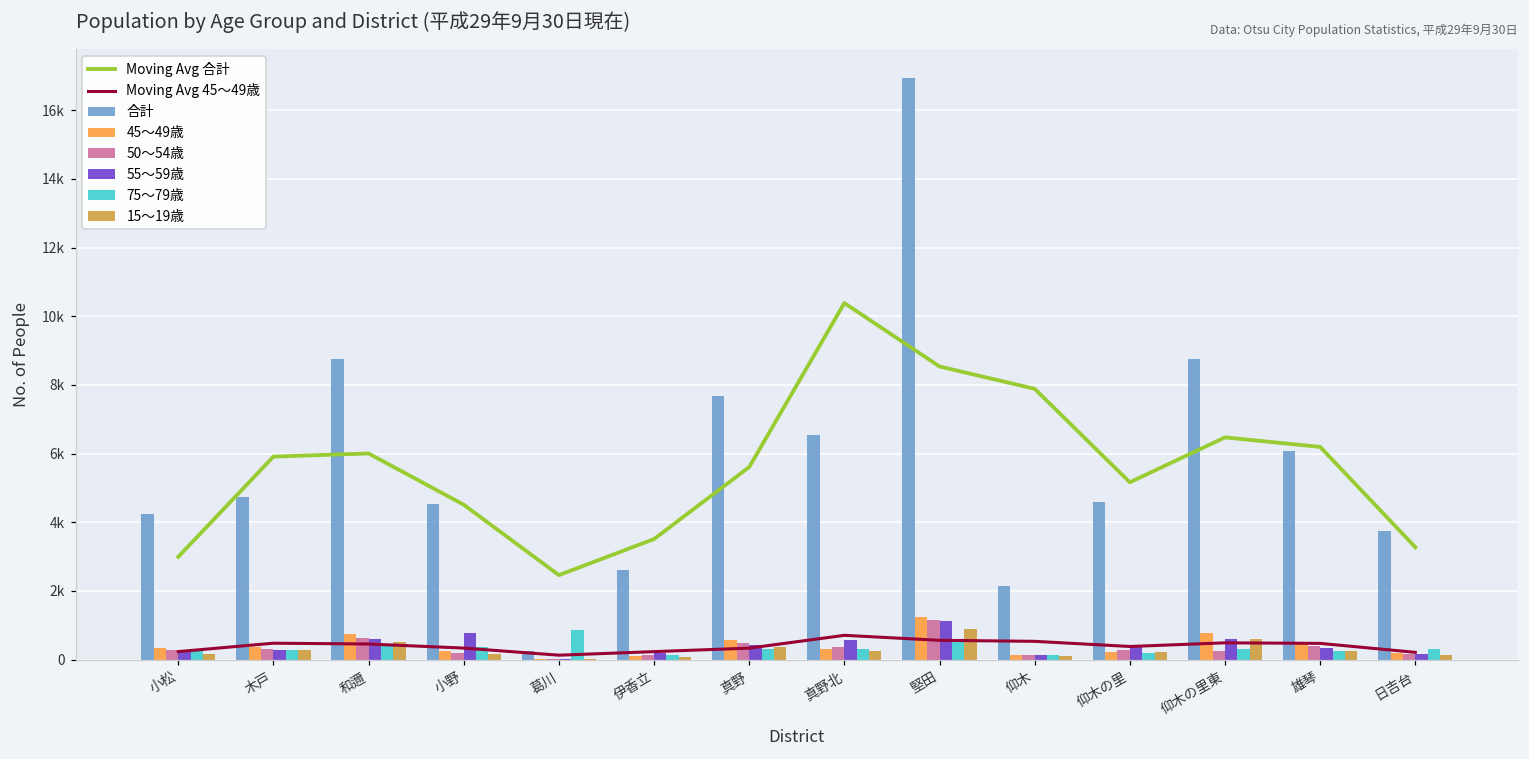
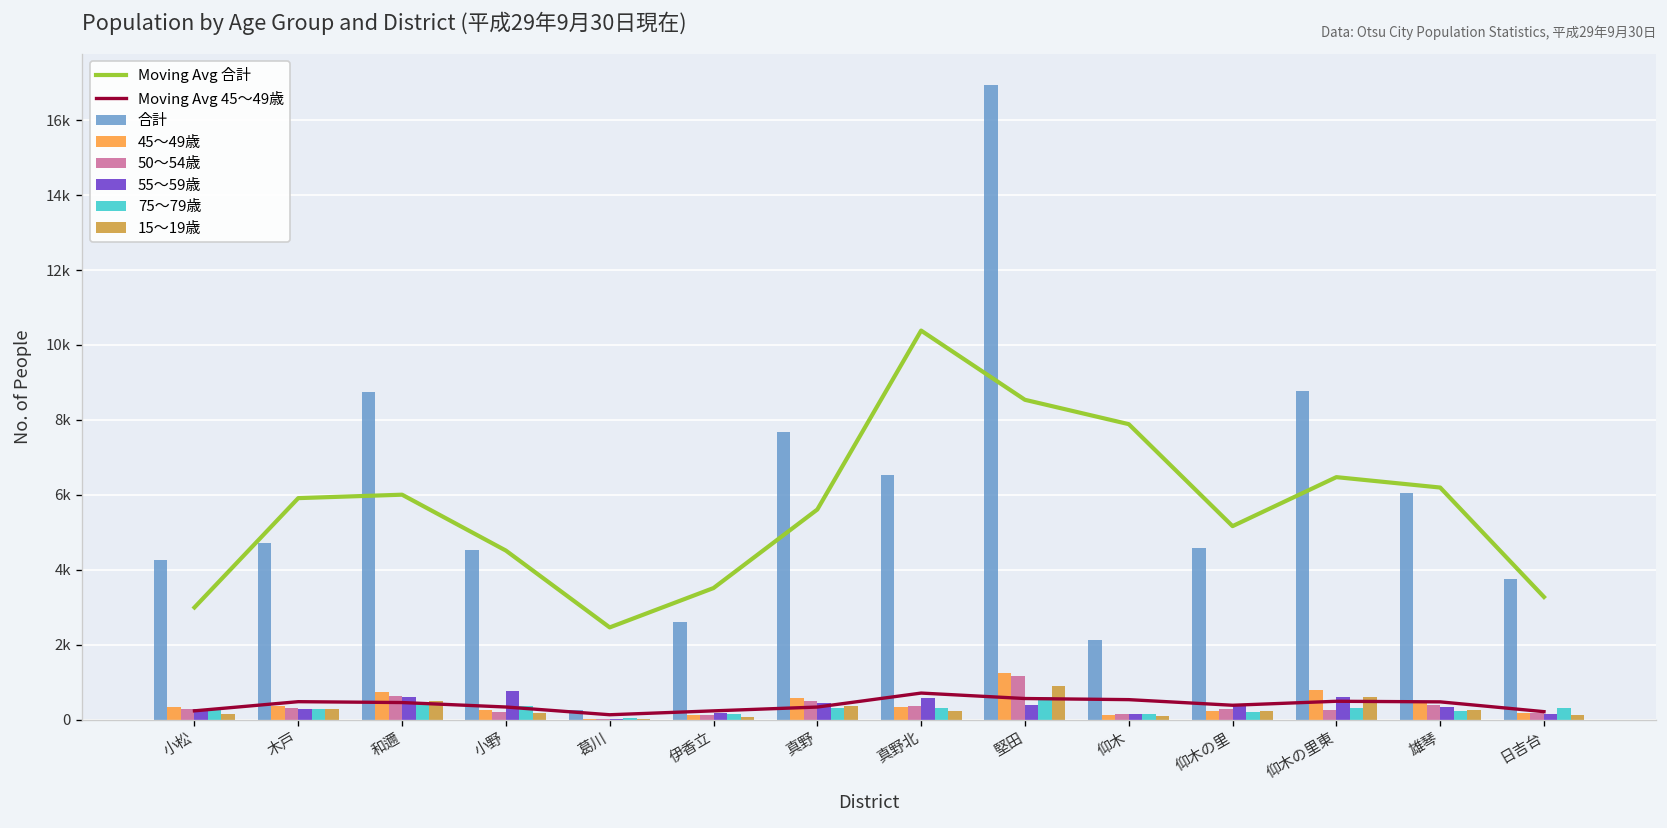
  {
    "合計": {
      "小松": 4300,
      "木戸": 4700,
      "和邇": 8800,
      "小野": 4500,
      "葛川": 300,
      "伊香立": 2600,
      "真野": 7700,
      "真野北": 6500,
      "堅田": 16900,
      "仰木": 2100,
      "仰木の里": 4600,
      "仰木の里東": 8800,
      "雄琴": 6100,
      "日吉台": 3800
    },
    "Moving Avg 合計": {
      "小松": 3000,
      "木戸": 5900,
      "和邇": 6000,
      "小野": 4500,
      "葛川": 2500,
      "伊香立": 3500,
      "真野": 5600,
      "真野北": 10400,
      "堅田": 8500,
      "仰木": 7900,
      "仰木の里": 5200,
      "仰木の里東": 6500,
      "雄琴": 6200,
      "日吉台": 3300
    },
    "Moving Avg 45～49歳": {
      "小松": 200,
      "木戸": 500,
      "和邇": 500,
      "小野": 300,
      "葛川": 100,
      "伊香立": 200,
      "真野": 300,
      "真野北": 700,
      "堅田": 600,
      "仰木": 500,
      "仰木の里": 400,
      "仰木の里東": 500,
      "雄琴": 500,
      "日吉台": 200
    },
    "50～54歳": {
      "小松": 300,
      "木戸": 300,
      "和邇": 600,
      "小野": 200,
      "伊香立": 100,
      "真野": 500,
      "真野北": 400,
      "堅田": 1200,
      "仰木": 100,
      "仰木の里": 300,
      "仰木の里東": 200,
      "雄琴": 400,
      "日吉台": 200
    },
    "55～59歳": {
      "小松": 300,
      "木戸": 300,
      "和邇": 600,
      "小野": 800,
      "伊香立": 200,
      "真野": 400,
      "真野北": 600,
-     "堅田": 1100,
+     "堅田": 400,
      "仰木": 100,
      "仰木の里": 400,
      "仰木の里東": 600,
      "雄琴": 300,
      "日吉台": 200
    },
    "75～79歳": {
      "小松": 300,
      "木戸": 300,
      "和邇": 400,
      "小野": 400,
-     "葛川": 900,
+     "葛川": 0,
      "伊香立": 100,
      "真野": 300,
      "真野北": 300,
      "堅田": 600,
      "仰木": 100,
      "仰木の里": 200,
      "仰木の里東": 300,
      "雄琴": 200,
      "日吉台": 300
    }
  }
